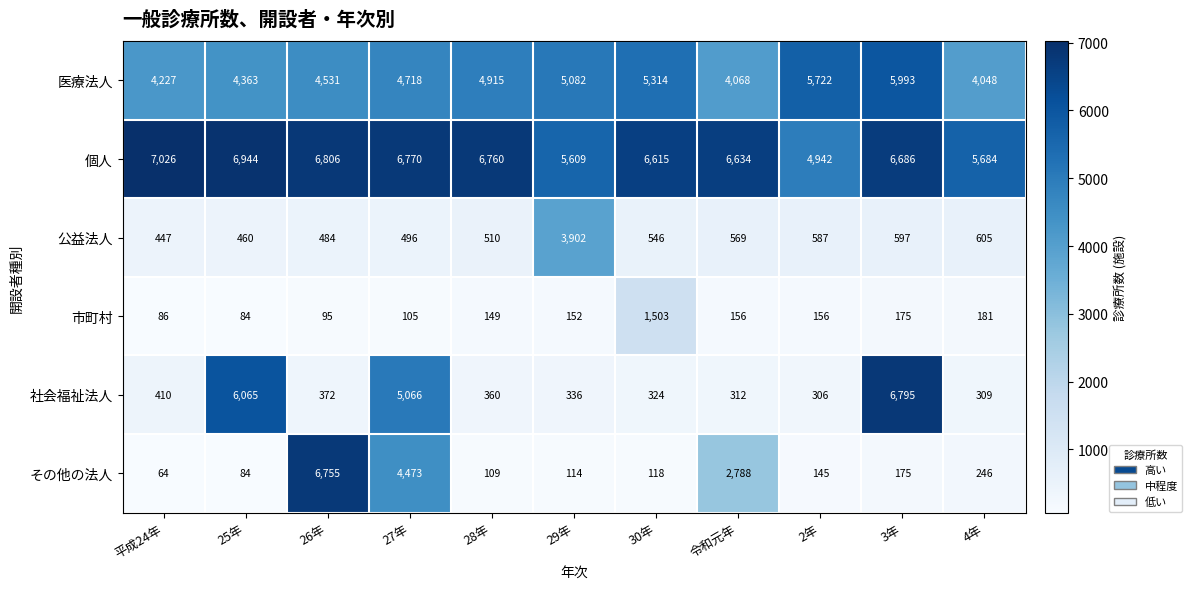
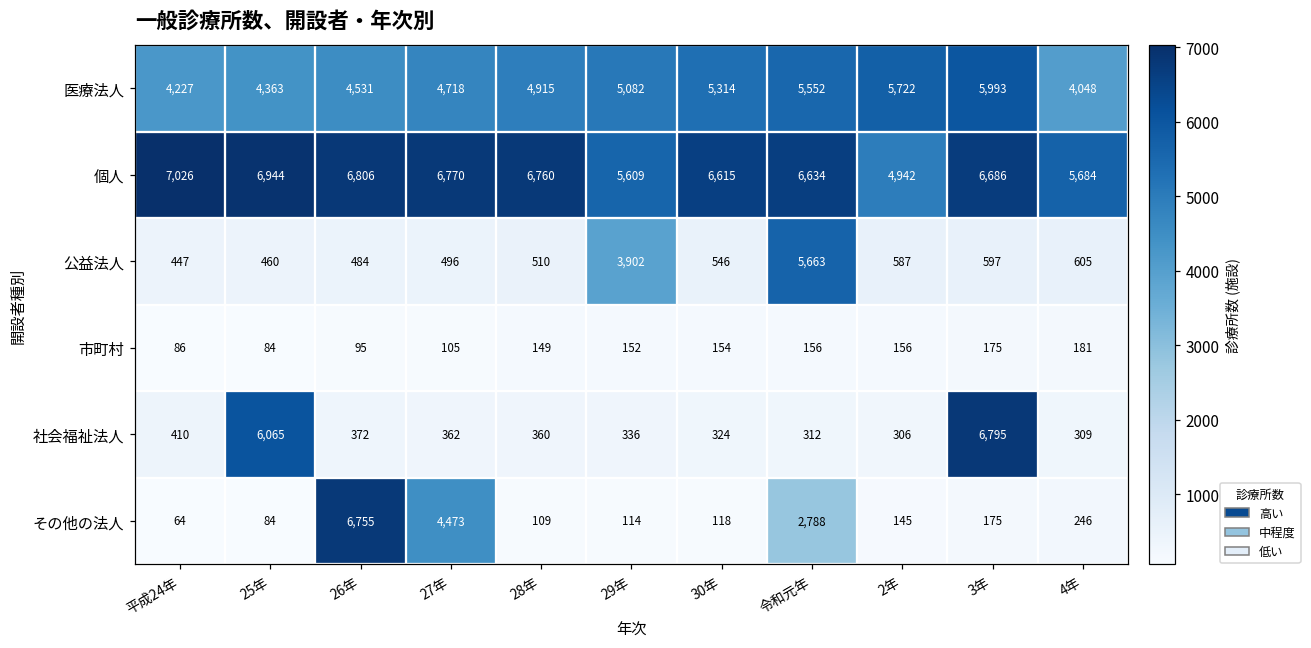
  {
    "医療法人": {
      "平成24年": "4,227",
      "25年": "4,363",
      "26年": "4,531",
      "27年": "4,718",
      "28年": "4,915",
      "29年": "5,082",
      "30年": "5,314",
-     "令和元年": "4,068",
+     "令和元年": "5,552",
      "2年": "5,722",
      "3年": "5,993",
      "4年": "4,048"
    },
    "個人": {
      "平成24年": "7,026",
      "25年": "6,944",
      "26年": "6,806",
      "27年": "6,770",
      "28年": "6,760",
      "29年": "5,609",
      "30年": "6,615",
      "令和元年": "6,634",
      "2年": "4,942",
      "3年": "6,686",
      "4年": "5,684"
    },
    "公益法人": {
      "平成24年": "447",
      "25年": "460",
      "26年": "484",
      "27年": "496",
      "28年": "510",
      "29年": "3,902",
      "30年": "546",
-     "令和元年": "569",
+     "令和元年": "5,663",
      "2年": "587",
      "3年": "597",
      "4年": "605"
    },
    "市町村": {
      "平成24年": "86",
      "25年": "84",
      "26年": "95",
      "27年": "105",
      "28年": "149",
      "29年": "152",
-     "30年": "1,503",
+     "30年": "154",
      "令和元年": "156",
      "2年": "156",
      "3年": "175",
      "4年": "181"
    },
    "社会福祉法人": {
      "平成24年": "410",
      "25年": "6,065",
      "26年": "372",
-     "27年": "5,066",
+     "27年": "362",
      "28年": "360",
      "29年": "336",
      "30年": "324",
      "令和元年": "312",
      "2年": "306",
      "3年": "6,795",
      "4年": "309"
    },
    "その他の法人": {
      "平成24年": "64",
      "25年": "84",
      "26年": "6,755",
      "27年": "4,473",
      "28年": "109",
      "29年": "114",
      "30年": "118",
      "令和元年": "2,788",
      "2年": "145",
      "3年": "175",
      "4年": "246"
    }
  }
